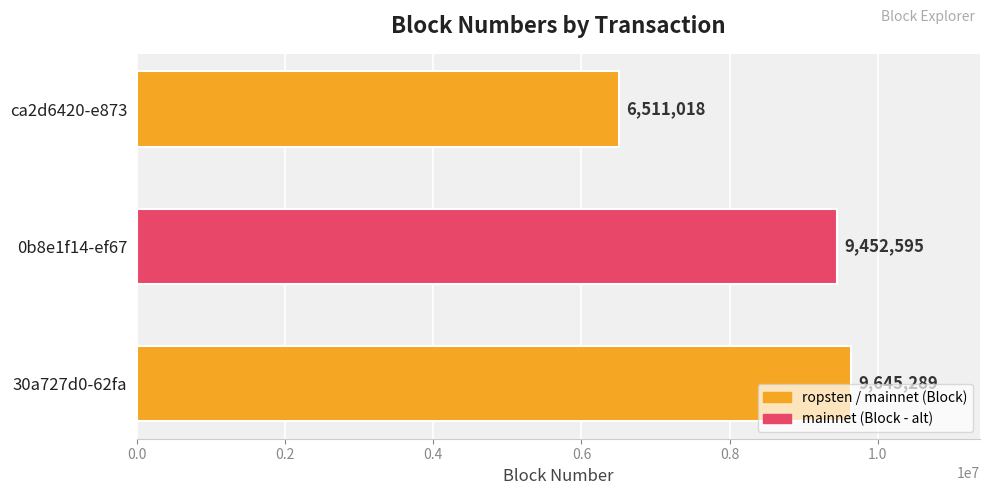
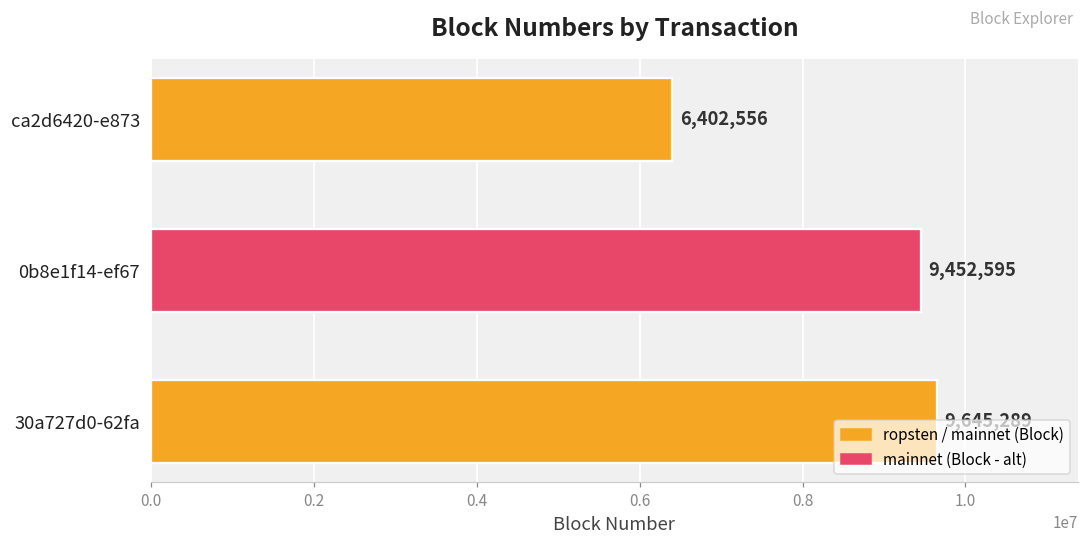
  {
-   "ca2d6420-e873": "6,511,018",
+   "ca2d6420-e873": "6,402,556",
    "0b8e1f14-ef67": "9,452,595"
  }
